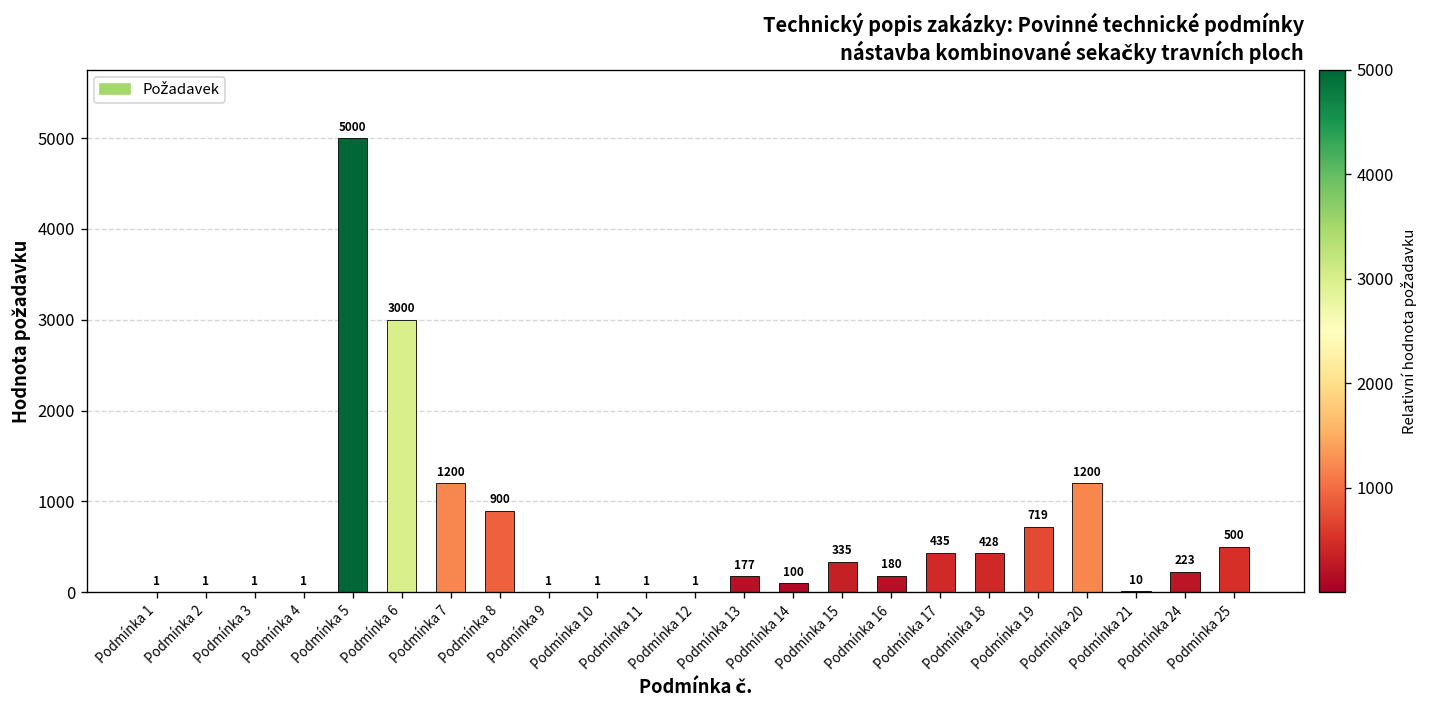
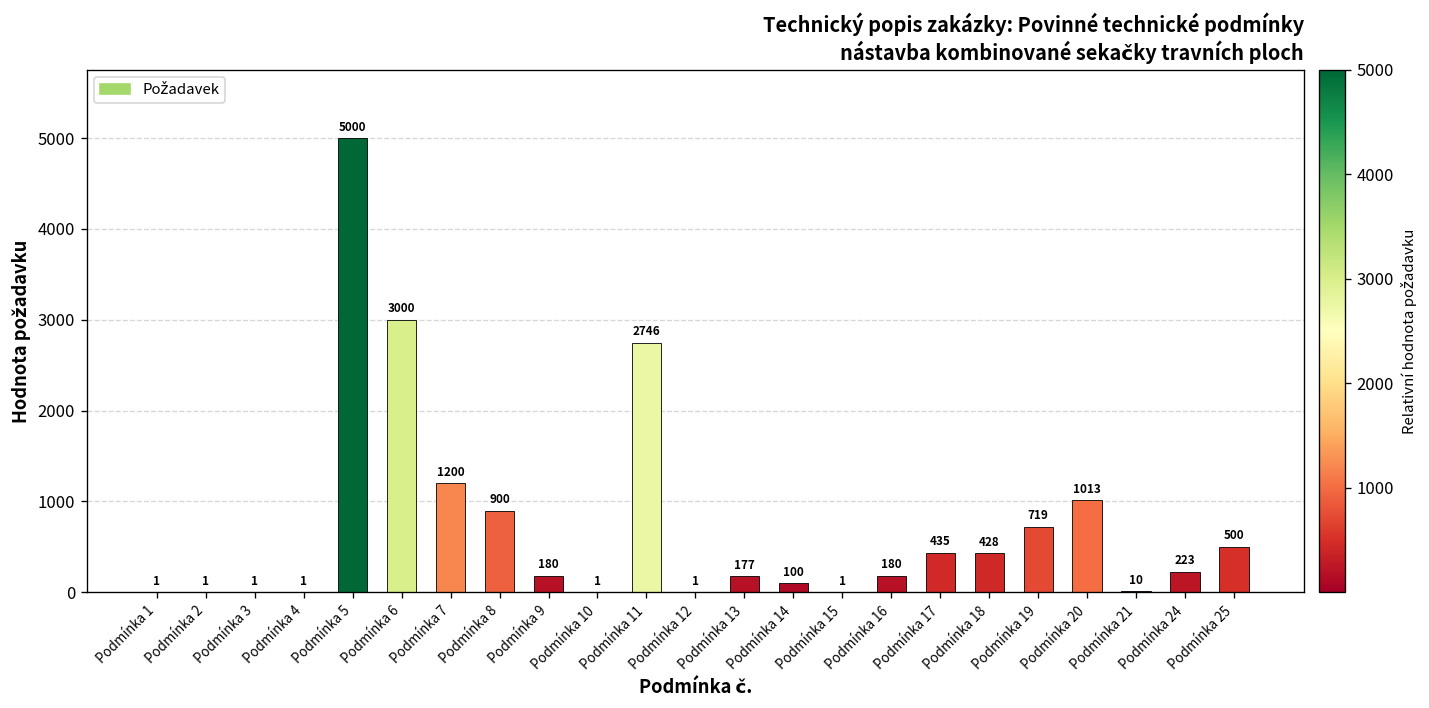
  {
    "Podmínka 1": 1,
    "Podmínka 2": 1,
    "Podmínka 3": 1,
    "Podmínka 4": 1,
    "Podmínka 5": 5000,
    "Podmínka 6": 3000,
    "Podmínka 7": 1200,
    "Podmínka 8": 900,
-   "Podmínka 9": 1,
+   "Podmínka 9": 180,
    "Podmínka 10": 1,
-   "Podmínka 11": 1,
+   "Podmínka 11": 2746,
    "Podmínka 12": 1,
    "Podmínka 13": 177,
    "Podmínka 14": 100,
-   "Podmínka 15": 335,
+   "Podmínka 15": 1,
    "Podmínka 16": 180,
    "Podmínka 17": 435,
    "Podmínka 18": 428,
    "Podmínka 19": 719,
-   "Podmínka 20": 1200,
+   "Podmínka 20": 1013,
    "Podmínka 21": 10,
    "Podmínka 24": 223,
    "Podmínka 25": 500
  }
